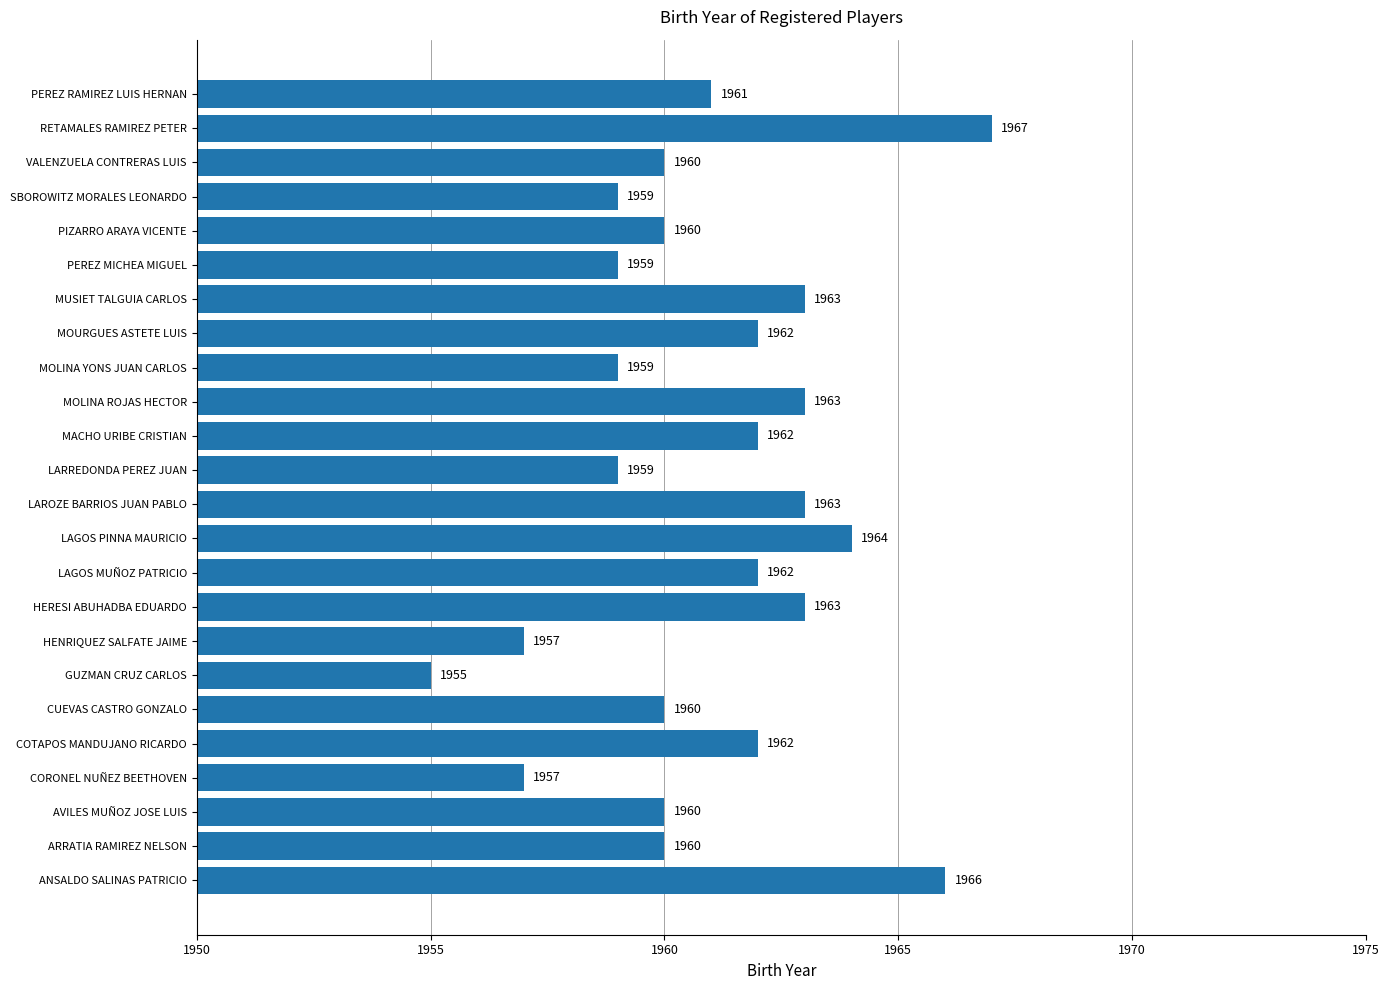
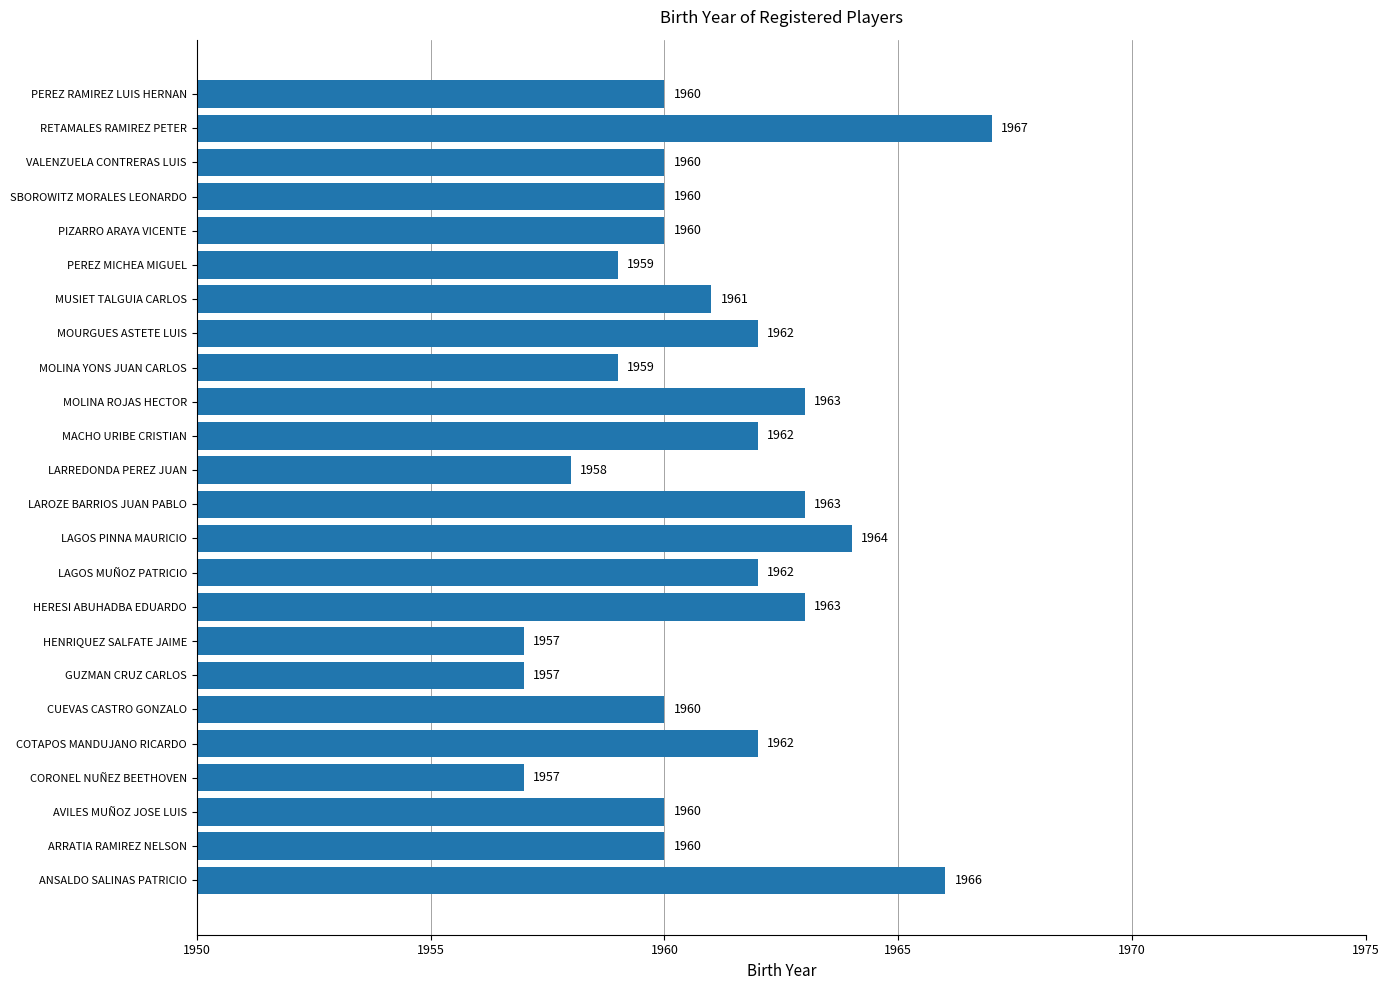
  {
-   "PEREZ RAMIREZ LUIS HERNAN": 1961,
+   "PEREZ RAMIREZ LUIS HERNAN": 1960,
    "RETAMALES RAMIREZ PETER": 1967,
    "VALENZUELA CONTRERAS LUIS": 1960,
-   "SBOROWITZ MORALES LEONARDO": 1959,
+   "SBOROWITZ MORALES LEONARDO": 1960,
    "PIZARRO ARAYA VICENTE": 1960,
    "PEREZ MICHEA MIGUEL": 1959,
-   "MUSIET TALGUIA CARLOS": 1963,
+   "MUSIET TALGUIA CARLOS": 1961,
    "MOURGUES ASTETE LUIS": 1962,
    "MOLINA YONS JUAN CARLOS": 1959,
    "MOLINA ROJAS HECTOR": 1963,
    "MACHO URIBE CRISTIAN": 1962,
-   "LARREDONDA PEREZ JUAN": 1959,
+   "LARREDONDA PEREZ JUAN": 1958,
    "LAROZE BARRIOS JUAN PABLO": 1963,
    "LAGOS PINNA MAURICIO": 1964,
    "LAGOS MUÑOZ PATRICIO": 1962,
    "HERESI ABUHADBA EDUARDO": 1963,
    "HENRIQUEZ SALFATE JAIME": 1957,
-   "GUZMAN CRUZ CARLOS": 1955,
+   "GUZMAN CRUZ CARLOS": 1957,
    "CUEVAS CASTRO GONZALO": 1960,
    "COTAPOS MANDUJANO RICARDO": 1962,
    "CORONEL NUÑEZ BEETHOVEN": 1957,
    "AVILES MUÑOZ JOSE LUIS": 1960,
    "ARRATIA RAMIREZ NELSON": 1960,
    "ANSALDO SALINAS PATRICIO": 1966
  }
